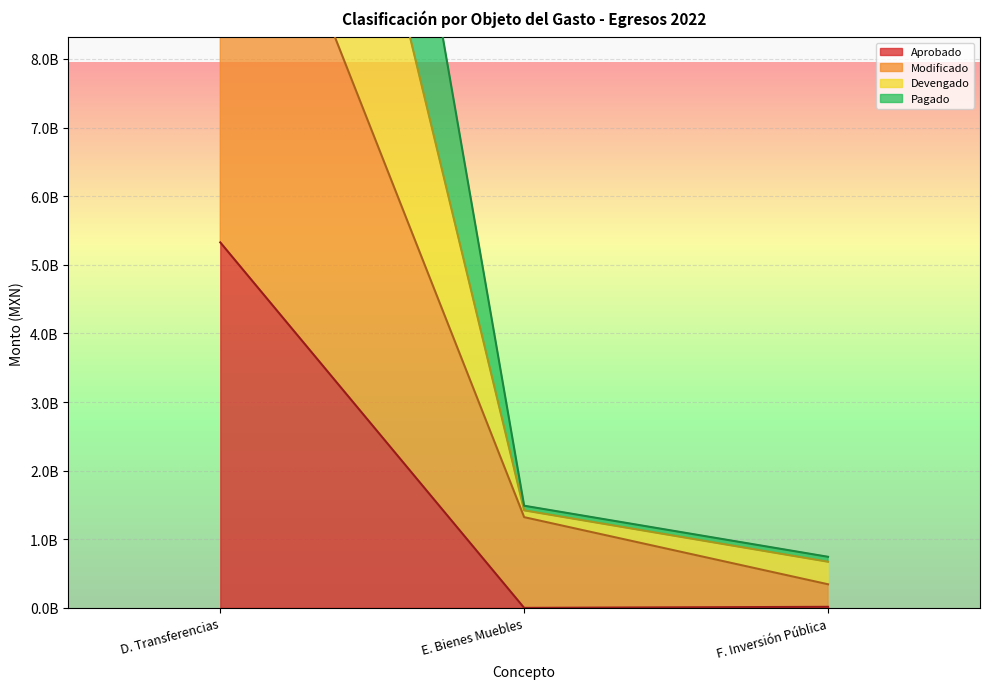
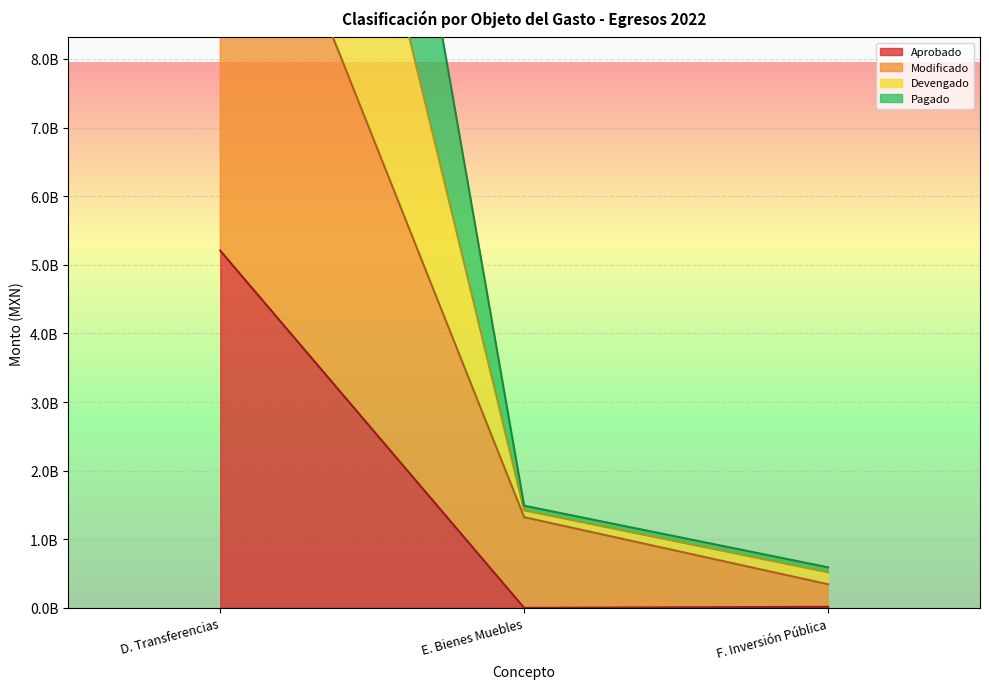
  {
    "Aprobado": {
-     "D. Transferencias": 5300000000,
+     "D. Transferencias": 5200000000,
      "E. Bienes Muebles": 0,
      "F. Inversión Pública": 0
    },
    "Modificado": {
      "E. Bienes Muebles": 1300000000,
      "F. Inversión Pública": 300000000
    },
    "Devengado": {
      "E. Bienes Muebles": 100000000,
-     "F. Inversión Pública": 300000000
+     "F. Inversión Pública": 200000000
    },
    "Pagado": {
      "E. Bienes Muebles": 100000000,
      "F. Inversión Pública": 100000000
    }
  }
